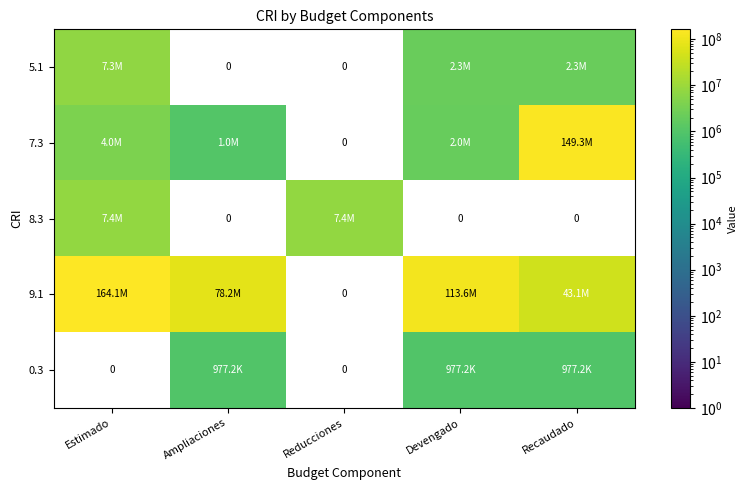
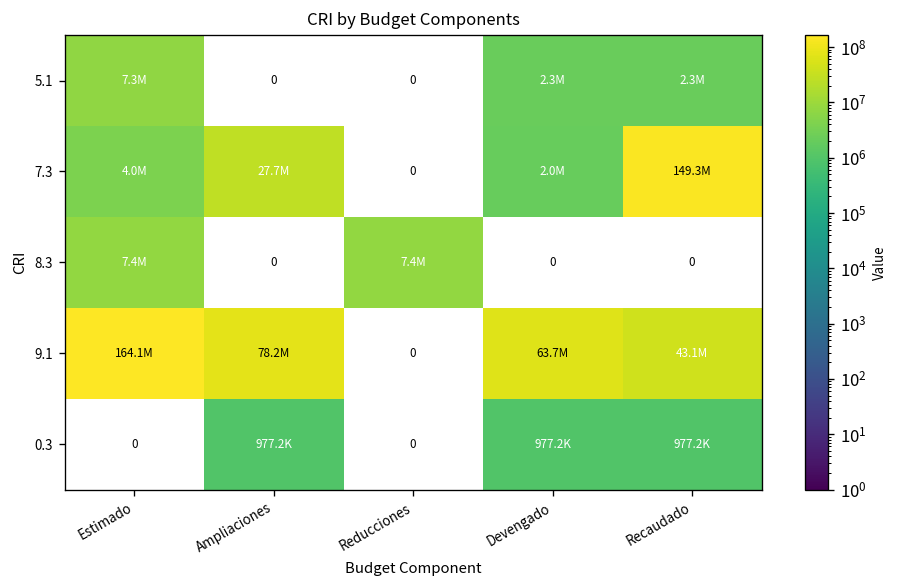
  {
    "5.1": {
      "Estimado": "7.3M",
      "Devengado": "2.3M",
      "Recaudado": "2.3M"
    },
    "7.3": {
      "Estimado": "4.0M",
-     "Ampliaciones": "1.0M",
+     "Ampliaciones": "27.7M",
      "Devengado": "2.0M",
      "Recaudado": "149.3M"
    },
    "8.3": {
      "Estimado": "7.4M",
      "Reducciones": "7.4M"
    },
    "9.1": {
      "Estimado": "164.1M",
      "Ampliaciones": "78.2M",
-     "Devengado": "113.6M",
+     "Devengado": "63.7M",
      "Recaudado": "43.1M"
    },
    "0.3": {
      "Ampliaciones": "977.2K",
      "Devengado": "977.2K",
      "Recaudado": "977.2K"
    }
  }
